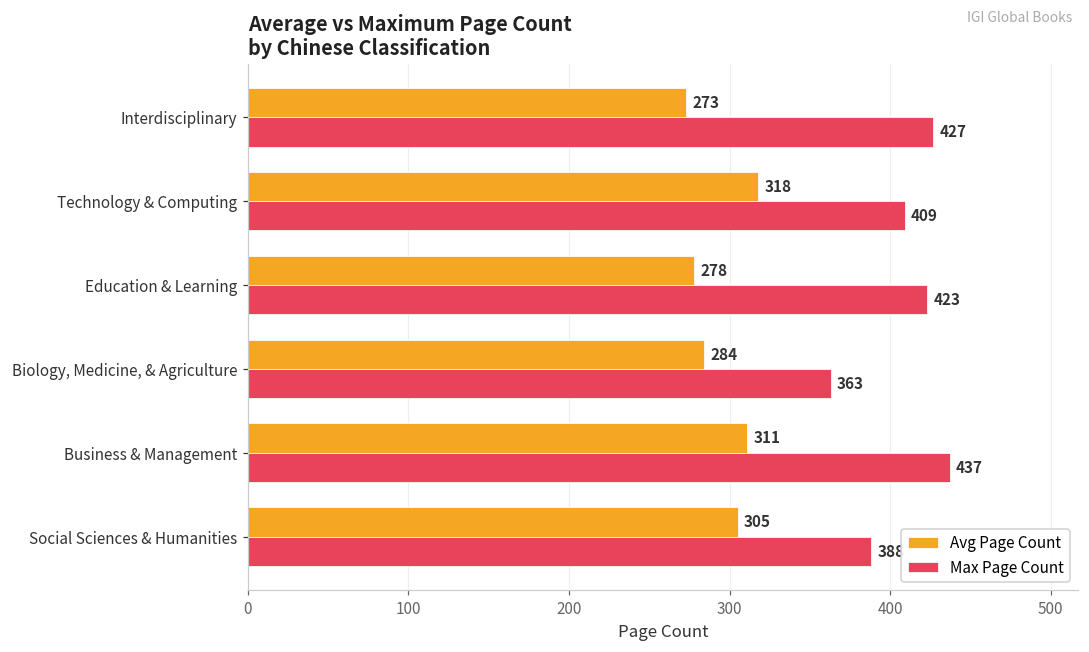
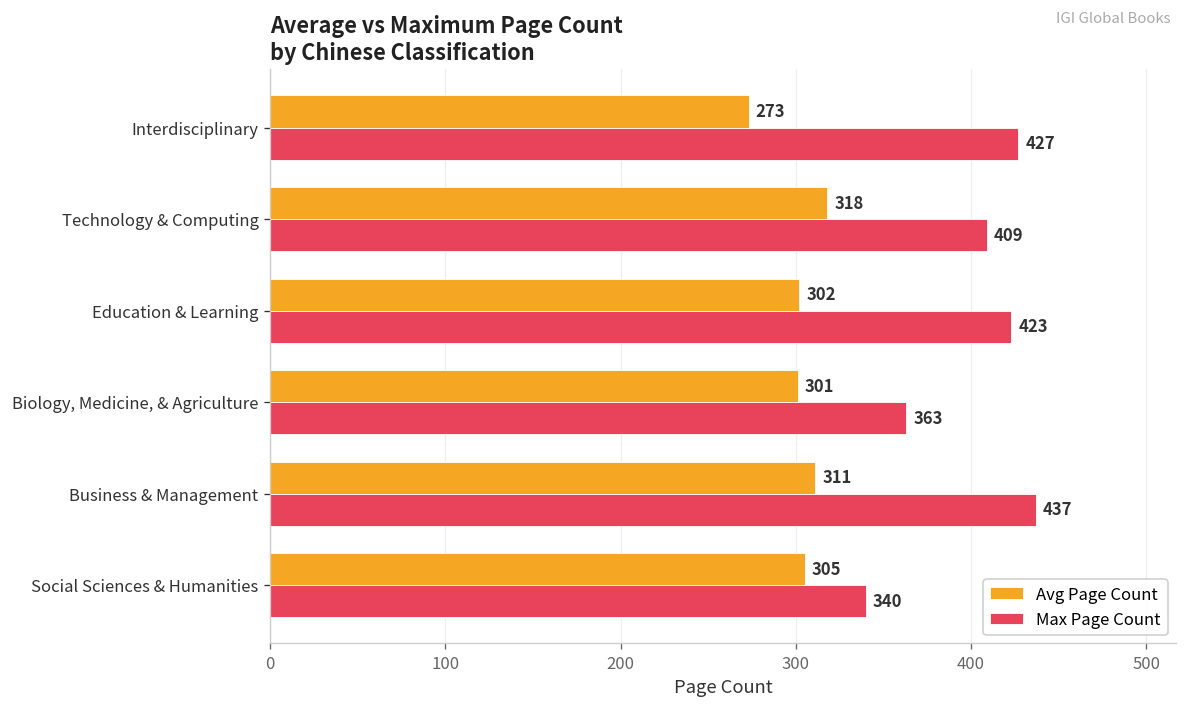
  {
    "Avg Page Count": {
      "Interdisciplinary": 273,
      "Technology & Computing": 318,
-     "Education & Learning": 278,
-     "Biology, Medicine, & Agriculture": 284,
+     "Education & Learning": 302,
+     "Biology, Medicine, & Agriculture": 301,
      "Business & Management": 311,
      "Social Sciences & Humanities": 305
    },
    "Max Page Count": {
-     "Social Sciences & Humanities": 388
+     "Social Sciences & Humanities": 340
    }
  }
